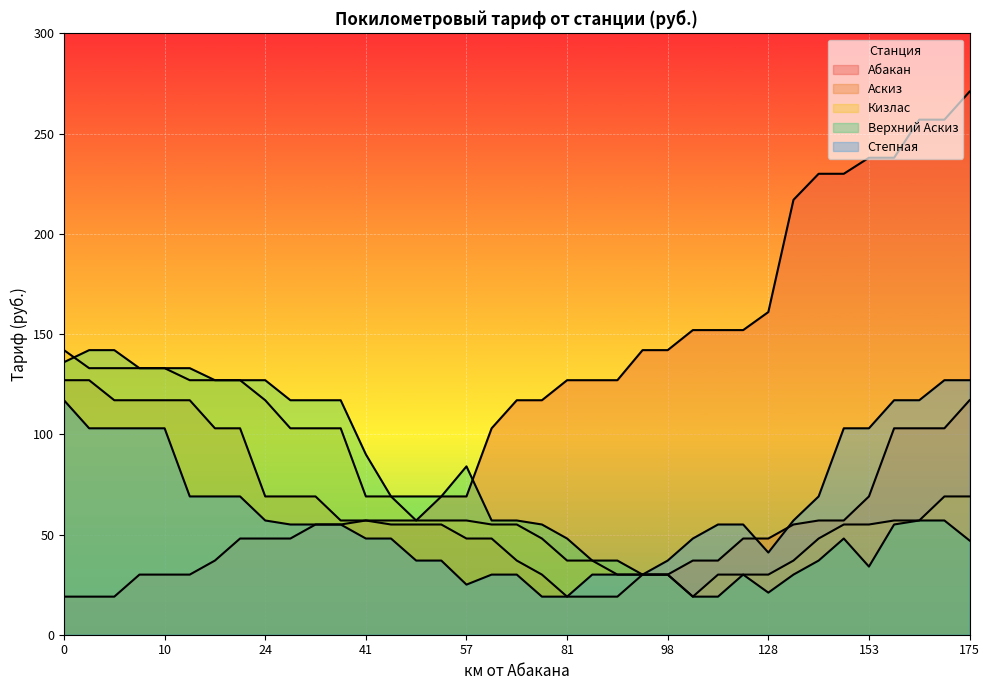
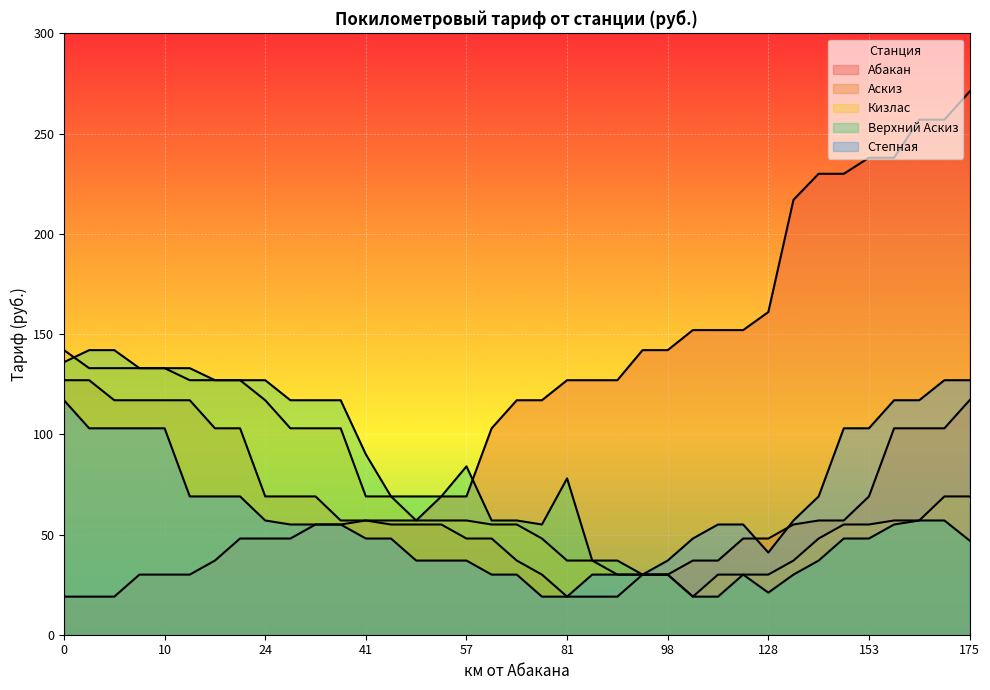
  {
    "Верхний Аскиз": {
      "0": 136,
      "24": 127,
      "41": 90,
      "57": 84,
-     "81": 48,
+     "81": 78,
      "128": 21,
-     "153": 34,
+     "153": 48,
      "175": 47
    },
    "Степная": {
      "0": 117,
      "24": 57,
      "41": 48,
-     "57": 25,
+     "57": 37,
      "98": 37,
      "128": 41,
      "153": 103,
      "175": 127
    }
  }
